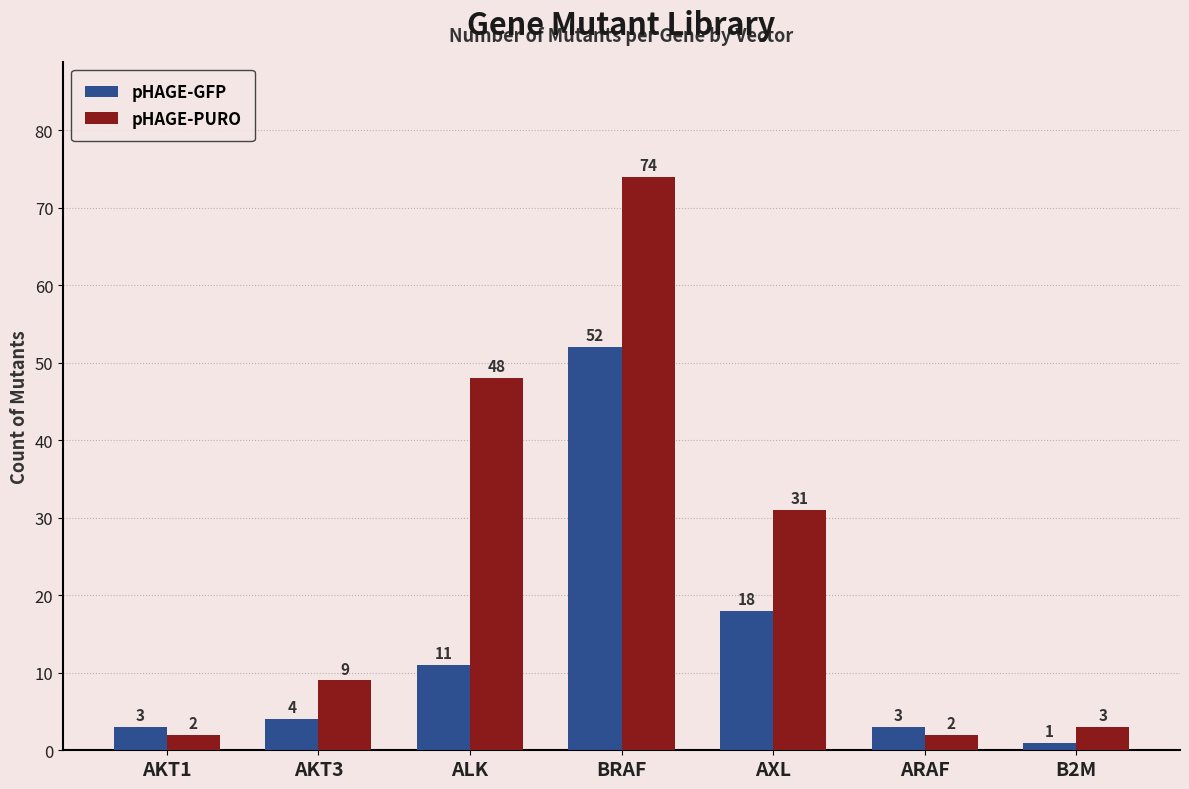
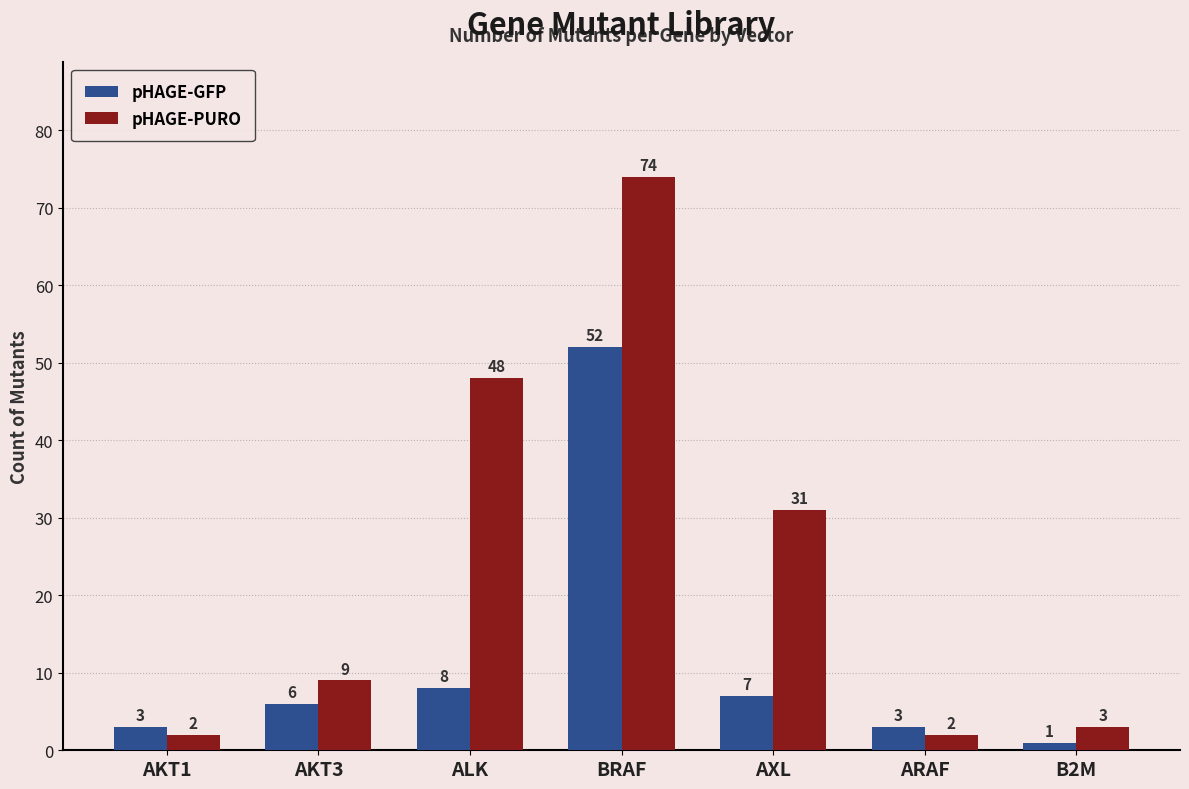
  {
    "pHAGE-GFP": {
      "AKT1": 3,
-     "AKT3": 4,
-     "ALK": 11,
+     "AKT3": 6,
+     "ALK": 8,
      "BRAF": 52,
-     "AXL": 18,
+     "AXL": 7,
      "ARAF": 3,
      "B2M": 1
    },
    "pHAGE-PURO": {
      "AKT1": 2,
      "AKT3": 9,
      "ALK": 48,
      "BRAF": 74,
      "AXL": 31,
      "ARAF": 2,
      "B2M": 3
    }
  }
